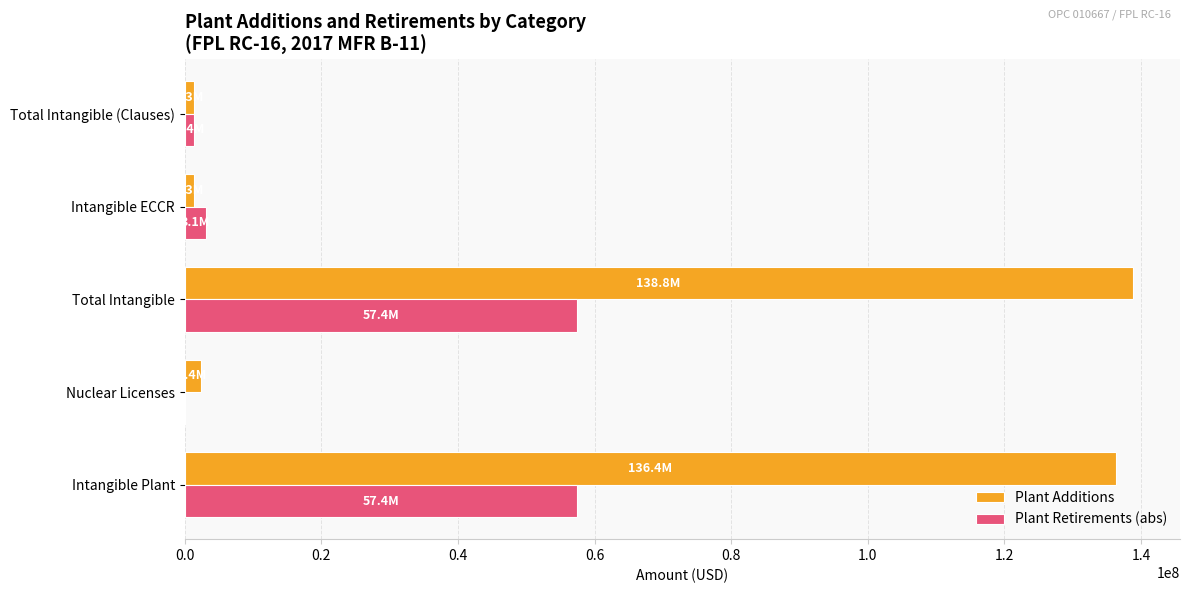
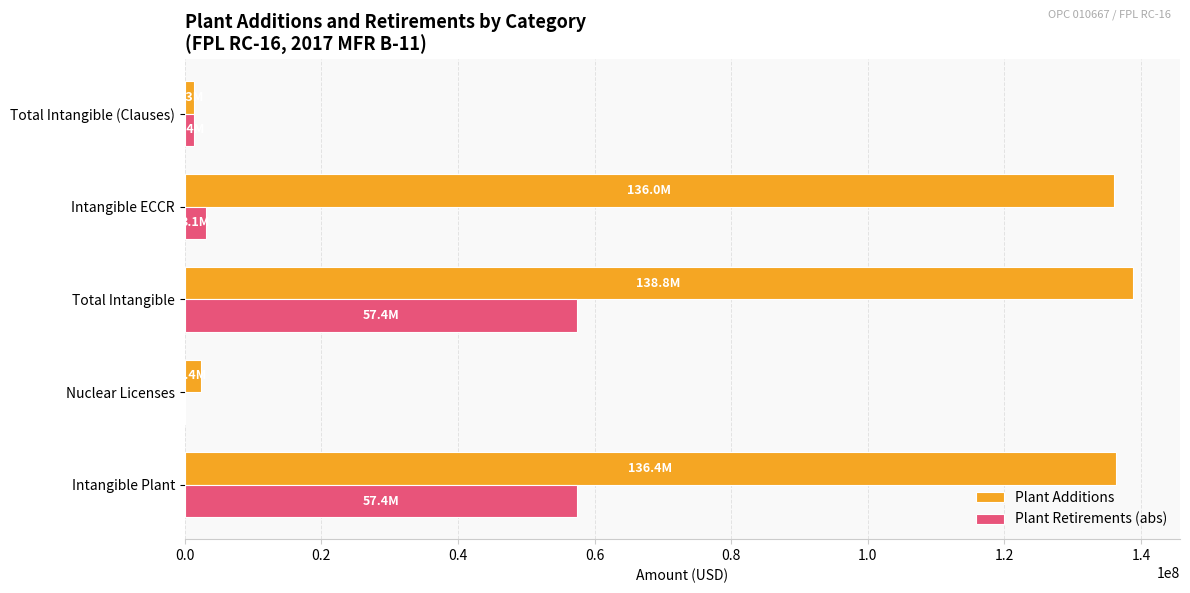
  {
    "Plant Additions": {
      "Total Intangible (Clauses)": "1000000",
-     "Intangible ECCR": "1000000",
+     "Intangible ECCR": "136000000",
      "Nuclear Licenses": "2000000"
    },
    "Plant Retirements (abs)": {
      "Intangible ECCR": "3.1M",
      "Total Intangible": "57.4M",
      "Intangible Plant": "57.4M"
    }
  }
